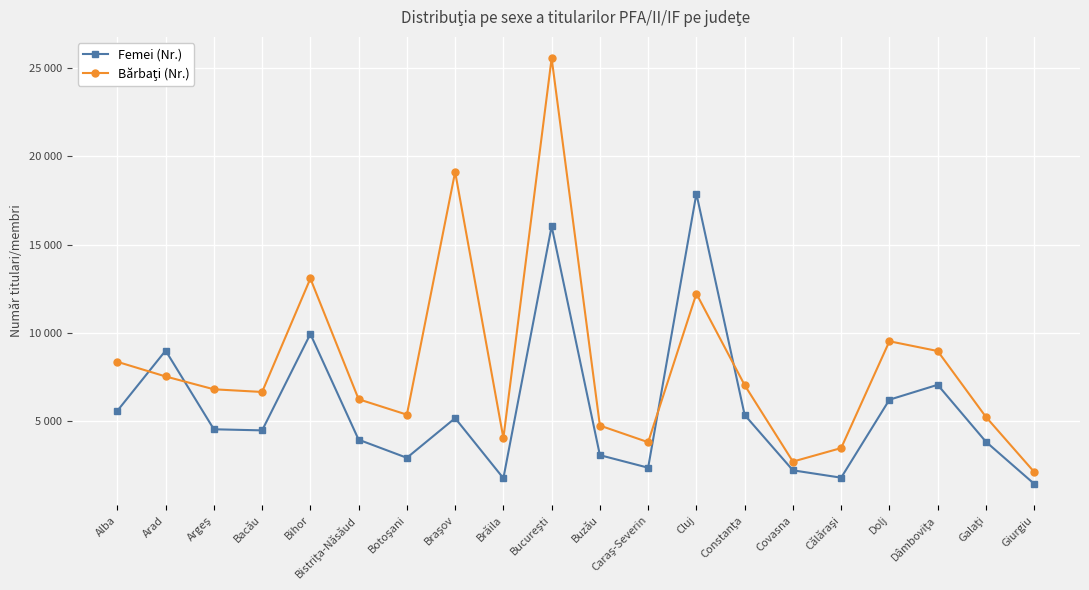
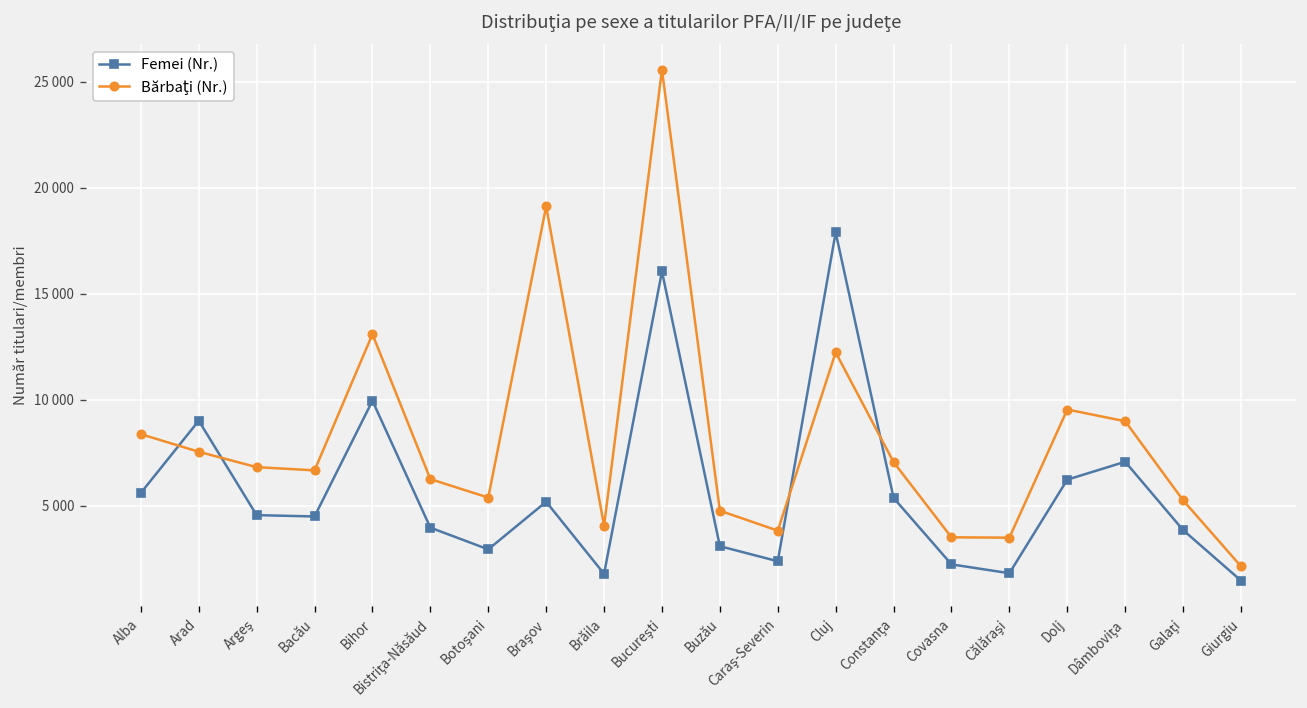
  {
    "Femei (Nr.)": {
      "Alba": 5600,
      "Arad": 9000,
      "Argeş": 4600,
      "Bacău": 4500,
      "Bihor": 10000,
      "Bistriţa-Năsăud": 4000,
      "Botoşani": 2900,
      "Braşov": 5200,
      "Brăila": 1800,
      "Bucureşti": 16100,
      "Buzău": 3100,
      "Caraş-Severin": 2400,
      "Cluj": 17900,
      "Constanţa": 5400,
      "Covasna": 2200,
      "Călăraşi": 1800,
      "Dolj": 6200,
      "Dâmboviţa": 7100,
      "Galaţi": 3900,
      "Giurgiu": 1500
    },
    "Bărbaţi (Nr.)": {
      "Alba": 8400,
      "Arad": 7500,
      "Argeş": 6800,
      "Bacău": 6700,
      "Bihor": 13100,
      "Bistriţa-Năsăud": 6300,
      "Botoşani": 5400,
      "Braşov": 19100,
      "Brăila": 4100,
      "Bucureşti": 25600,
      "Buzău": 4800,
      "Caraş-Severin": 3800,
      "Cluj": 12200,
      "Constanţa": 7100,
-     "Covasna": 2700,
+     "Covasna": 3500,
      "Călăraşi": 3500,
      "Dolj": 9500,
      "Dâmboviţa": 9000,
      "Galaţi": 5300,
      "Giurgiu": 2100
    }
  }
